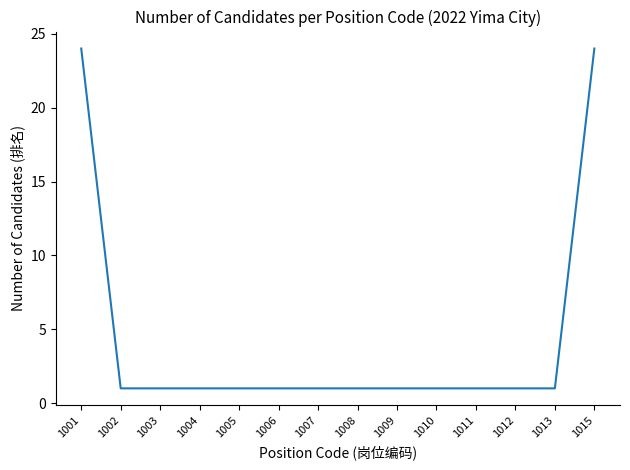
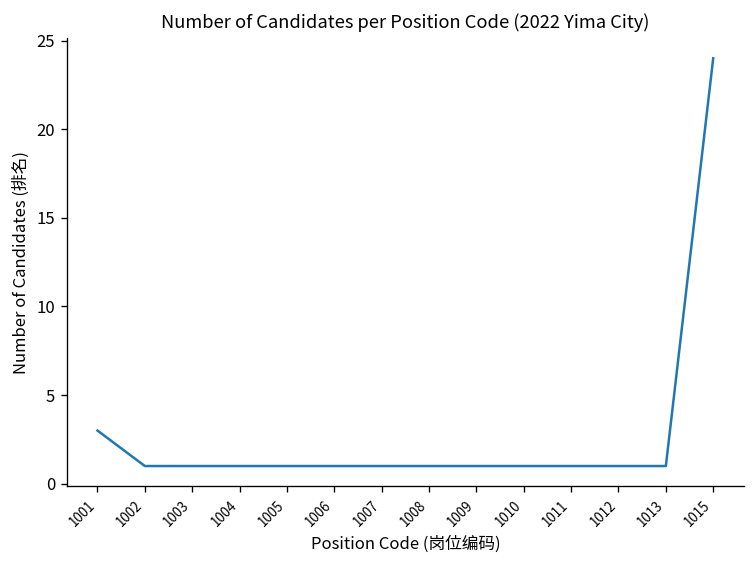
  {
-   "1001": 24,
+   "1001": 3,
    "1002": 1,
    "1003": 1,
    "1004": 1,
    "1005": 1,
    "1006": 1,
    "1007": 1,
    "1008": 1,
    "1009": 1,
    "1010": 1,
    "1011": 1,
    "1012": 1,
    "1013": 1,
    "1015": 24
  }
